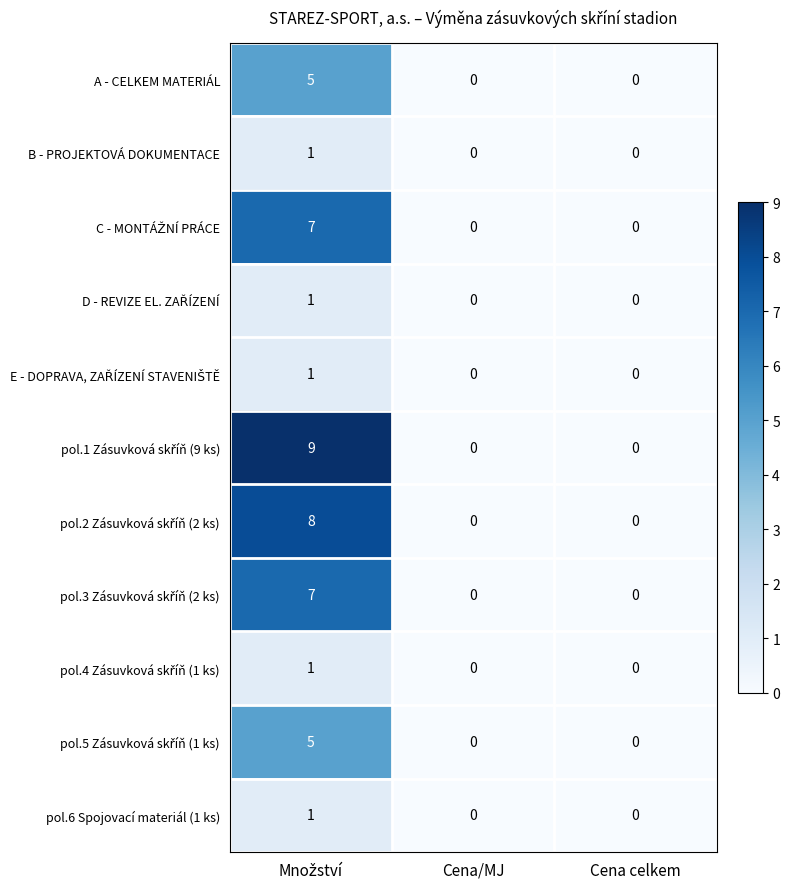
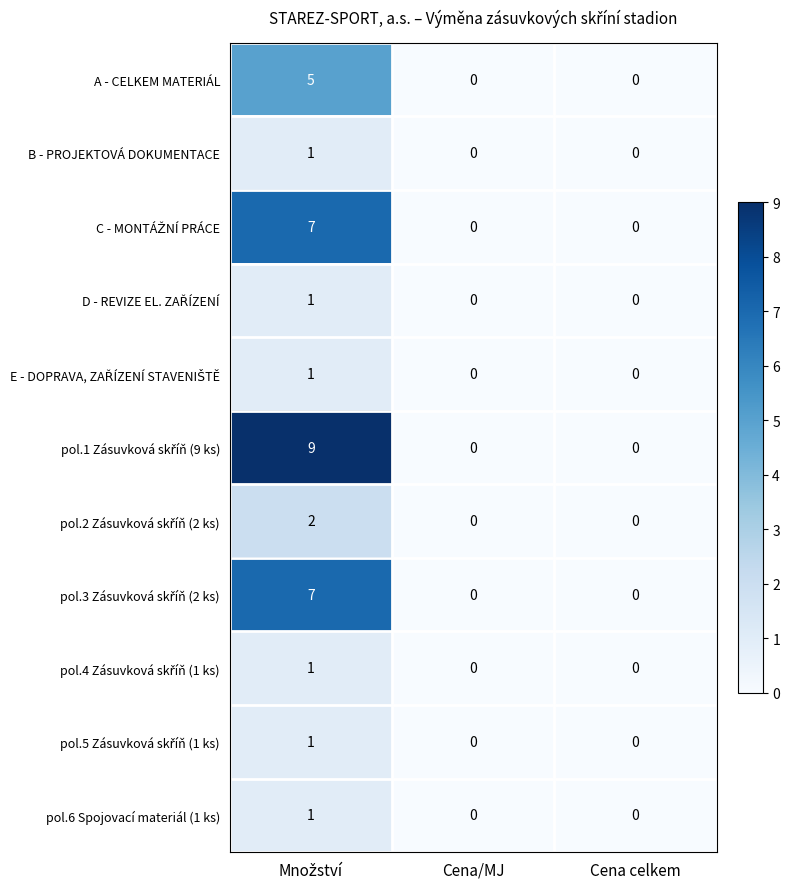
  {
    "A - CELKEM MATERIÁL": {
      "Množství": 5,
      "Cena/MJ": 0,
      "Cena celkem": 0
    },
    "B - PROJEKTOVÁ DOKUMENTACE": {
      "Množství": 1,
      "Cena/MJ": 0,
      "Cena celkem": 0
    },
    "C - MONTÁŽNÍ PRÁCE": {
      "Množství": 7,
      "Cena/MJ": 0,
      "Cena celkem": 0
    },
    "D - REVIZE EL. ZAŘÍZENÍ": {
      "Množství": 1,
      "Cena/MJ": 0,
      "Cena celkem": 0
    },
    "E - DOPRAVA, ZAŘÍZENÍ STAVENIŠTĚ": {
      "Množství": 1,
      "Cena/MJ": 0,
      "Cena celkem": 0
    },
    "pol.1 Zásuvková skříň (9 ks)": {
      "Množství": 9,
      "Cena/MJ": 0,
      "Cena celkem": 0
    },
    "pol.2 Zásuvková skříň (2 ks)": {
-     "Množství": 8,
+     "Množství": 2,
      "Cena/MJ": 0,
      "Cena celkem": 0
    },
    "pol.3 Zásuvková skříň (2 ks)": {
      "Množství": 7,
      "Cena/MJ": 0,
      "Cena celkem": 0
    },
    "pol.4 Zásuvková skříň (1 ks)": {
      "Množství": 1,
      "Cena/MJ": 0,
      "Cena celkem": 0
    },
    "pol.5 Zásuvková skříň (1 ks)": {
-     "Množství": 5,
+     "Množství": 1,
      "Cena/MJ": 0,
      "Cena celkem": 0
    },
    "pol.6 Spojovací materiál (1 ks)": {
      "Množství": 1,
      "Cena/MJ": 0,
      "Cena celkem": 0
    }
  }
